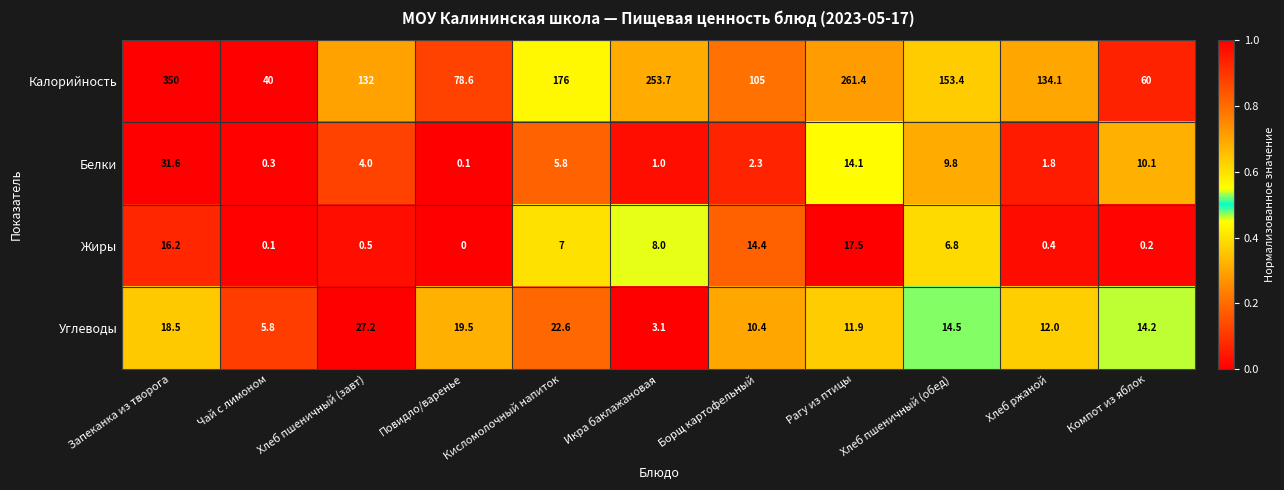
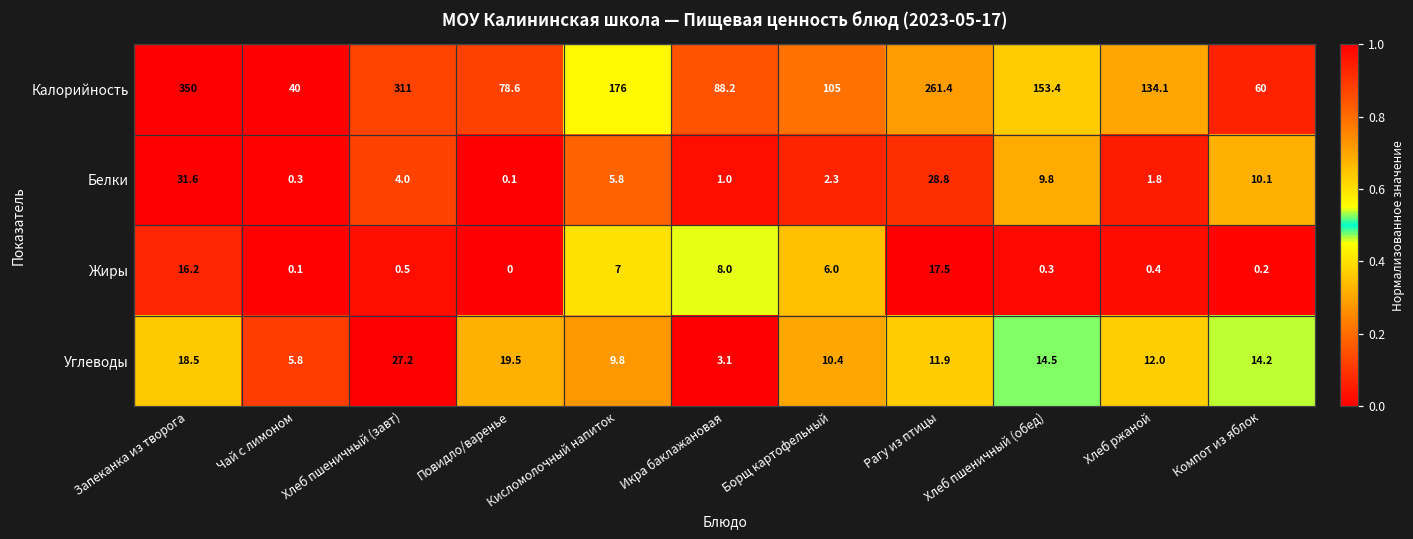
  {
    "Калорийность": {
      "Запеканка из творога": 350,
      "Чай с лимоном": 40,
-     "Хлеб пшеничный (завт)": 132,
+     "Хлеб пшеничный (завт)": 311,
      "Повидло/варенье": 78.6,
      "Кисломолочный напиток": 176,
-     "Икра баклажановая": 253.7,
+     "Икра баклажановая": 88.2,
      "Борщ картофельный": 105,
      "Рагу из птицы": 261.4,
      "Хлеб пшеничный (обед)": 153.4,
      "Хлеб ржаной": 134.1,
      "Компот из яблок": 60
    },
    "Белки": {
      "Запеканка из творога": 31.6,
      "Чай с лимоном": 0.3,
      "Хлеб пшеничный (завт)": 4.0,
      "Повидло/варенье": 0.1,
      "Кисломолочный напиток": 5.8,
      "Икра баклажановая": 1.0,
      "Борщ картофельный": 2.3,
-     "Рагу из птицы": 14.1,
+     "Рагу из птицы": 28.8,
      "Хлеб пшеничный (обед)": 9.8,
      "Хлеб ржаной": 1.8,
      "Компот из яблок": 10.1
    },
    "Жиры": {
      "Запеканка из творога": 16.2,
      "Чай с лимоном": 0.1,
      "Хлеб пшеничный (завт)": 0.5,
      "Повидло/варенье": 0,
      "Кисломолочный напиток": 7,
      "Икра баклажановая": 8.0,
-     "Борщ картофельный": 14.4,
+     "Борщ картофельный": 6.0,
      "Рагу из птицы": 17.5,
-     "Хлеб пшеничный (обед)": 6.8,
+     "Хлеб пшеничный (обед)": 0.3,
      "Хлеб ржаной": 0.4,
      "Компот из яблок": 0.2
    },
    "Углеводы": {
      "Запеканка из творога": 18.5,
      "Чай с лимоном": 5.8,
      "Хлеб пшеничный (завт)": 27.2,
      "Повидло/варенье": 19.5,
-     "Кисломолочный напиток": 22.6,
+     "Кисломолочный напиток": 9.8,
      "Икра баклажановая": 3.1,
      "Борщ картофельный": 10.4,
      "Рагу из птицы": 11.9,
      "Хлеб пшеничный (обед)": 14.5,
      "Хлеб ржаной": 12.0,
      "Компот из яблок": 14.2
    }
  }
